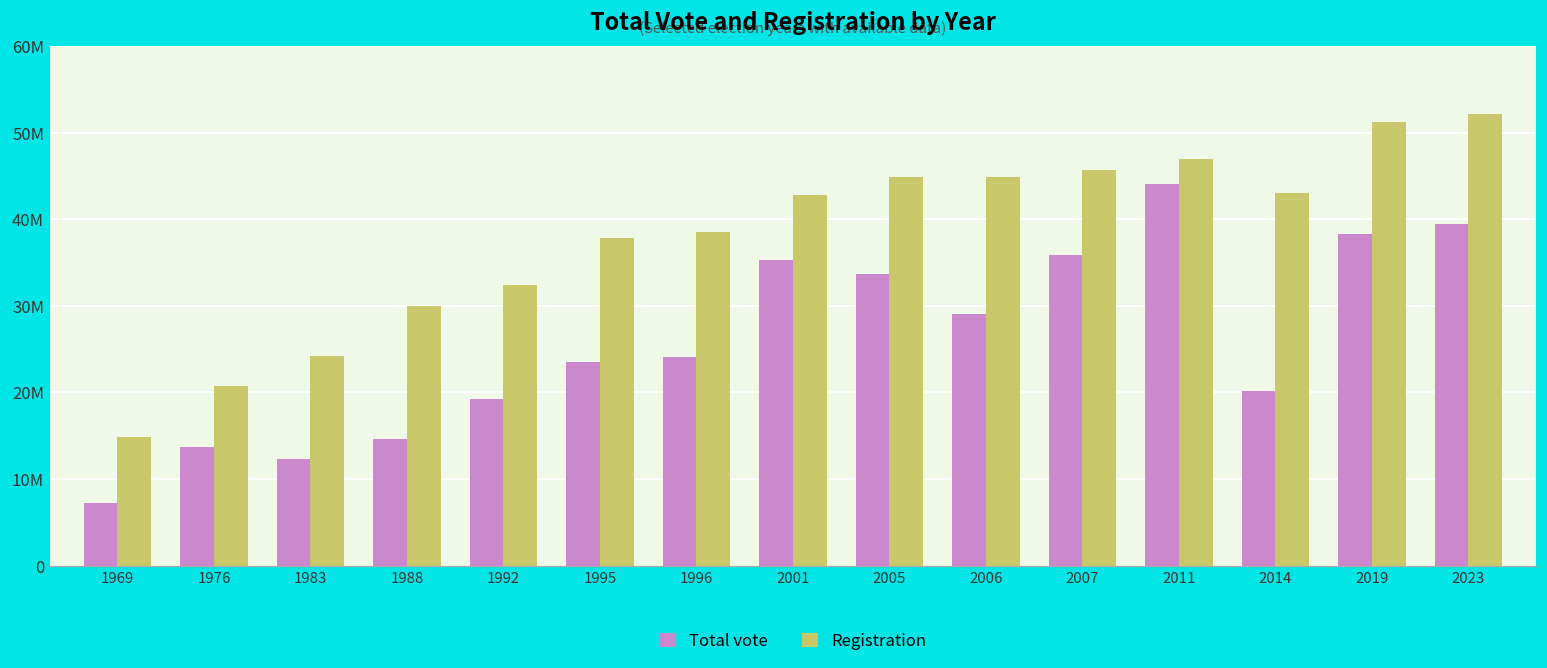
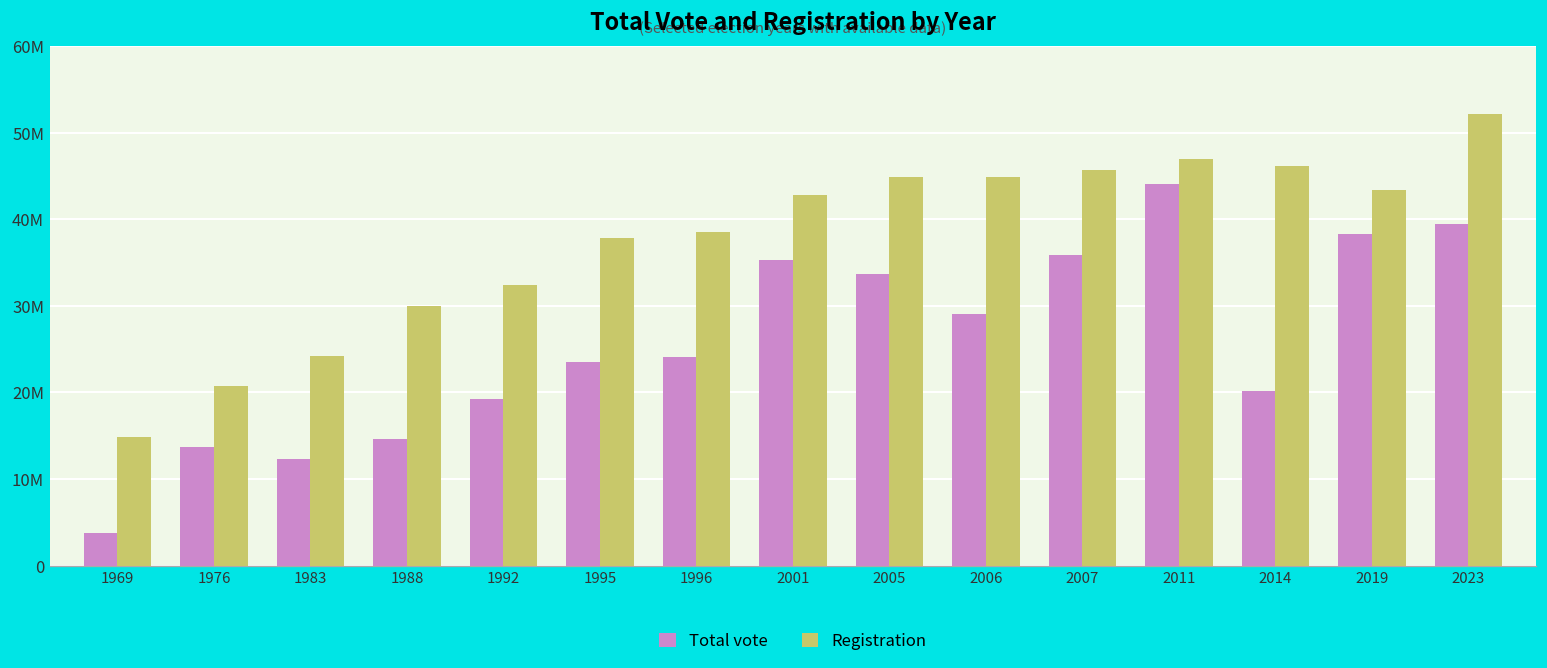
  {
    "Total vote": {
-     "1969": 7000000,
+     "1969": 4000000,
      "1976": 14000000,
      "1983": 12000000,
      "1988": 15000000,
      "1992": 19000000,
      "1995": 23000000,
      "1996": 24000000,
      "2001": 35000000,
      "2005": 34000000,
      "2006": 29000000,
      "2007": 36000000,
      "2011": 44000000,
      "2014": 20000000,
      "2019": 38000000,
      "2023": 40000000
    },
    "Registration": {
      "1969": 15000000,
      "1976": 21000000,
      "1983": 24000000,
      "1988": 30000000,
      "1992": 32000000,
      "1995": 38000000,
      "1996": 39000000,
      "2001": 43000000,
      "2005": 45000000,
      "2006": 45000000,
      "2007": 46000000,
      "2011": 47000000,
-     "2014": 43000000,
-     "2019": 51000000,
+     "2014": 46000000,
+     "2019": 43000000,
      "2023": 52000000
    }
  }
